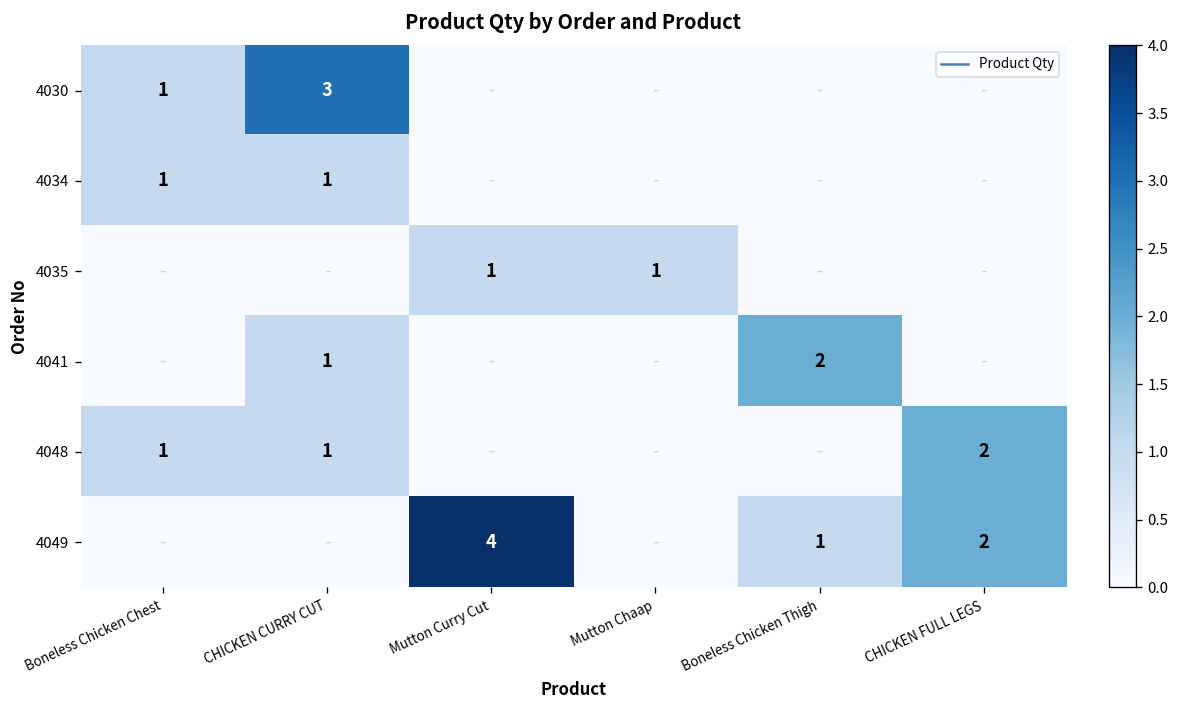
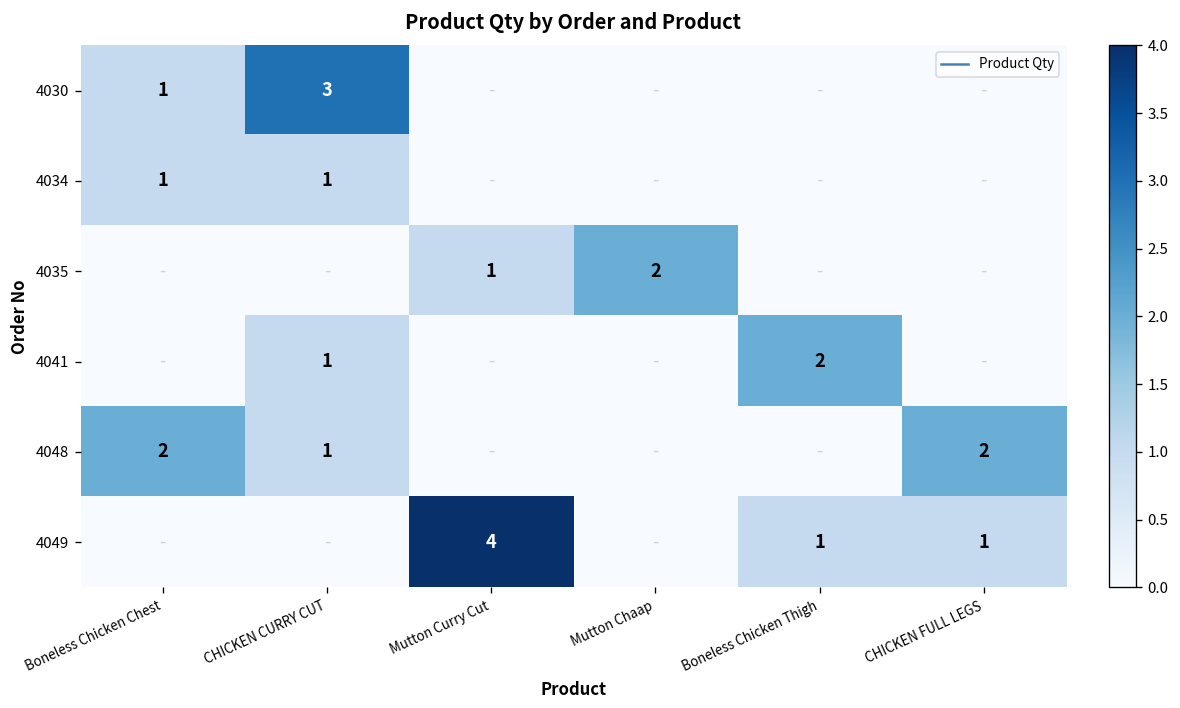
  {
    "4030": {
      "Boneless Chicken Chest": 1,
      "CHICKEN CURRY CUT": 3
    },
    "4034": {
      "Boneless Chicken Chest": 1,
      "CHICKEN CURRY CUT": 1
    },
    "4035": {
      "Mutton Curry Cut": 1,
-     "Mutton Chaap": 1
+     "Mutton Chaap": 2
    },
    "4041": {
      "CHICKEN CURRY CUT": 1,
      "Boneless Chicken Thigh": 2
    },
    "4048": {
-     "Boneless Chicken Chest": 1,
+     "Boneless Chicken Chest": 2,
      "CHICKEN CURRY CUT": 1,
      "CHICKEN FULL LEGS": 2
    },
    "4049": {
      "Mutton Curry Cut": 4,
      "Boneless Chicken Thigh": 1,
-     "CHICKEN FULL LEGS": 2
+     "CHICKEN FULL LEGS": 1
    }
  }
